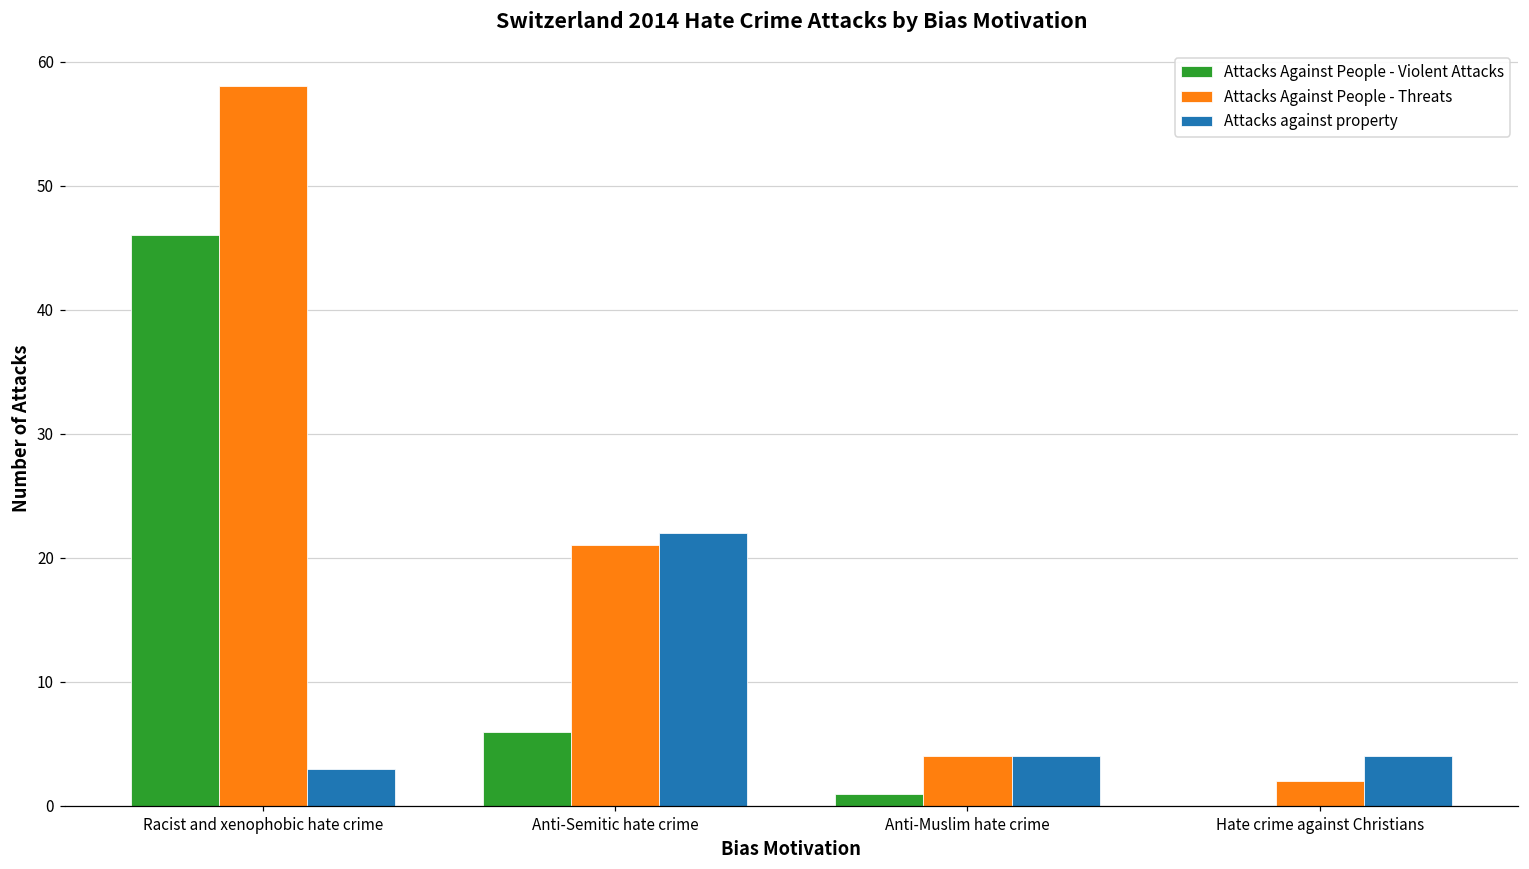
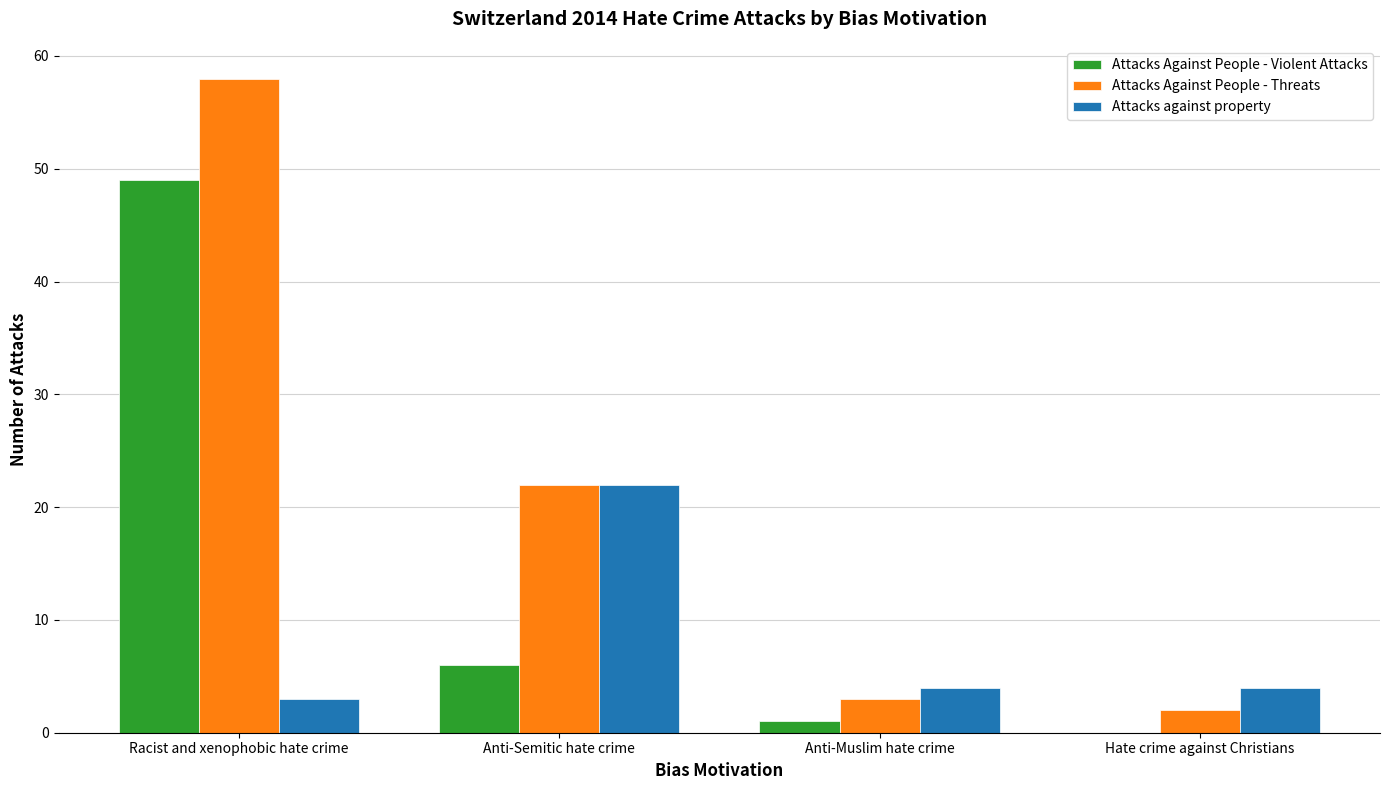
  {
    "Attacks Against People - Violent Attacks": {
-     "Racist and xenophobic hate crime": 46,
+     "Racist and xenophobic hate crime": 49,
      "Anti-Semitic hate crime": 6,
      "Anti-Muslim hate crime": 1,
      "Hate crime against Christians": 0
    },
    "Attacks Against People - Threats": {
      "Racist and xenophobic hate crime": 58,
-     "Anti-Semitic hate crime": 21,
-     "Anti-Muslim hate crime": 4,
+     "Anti-Semitic hate crime": 22,
+     "Anti-Muslim hate crime": 3,
      "Hate crime against Christians": 2
    },
    "Attacks against property": {
      "Racist and xenophobic hate crime": 3,
      "Anti-Semitic hate crime": 22,
      "Anti-Muslim hate crime": 4,
      "Hate crime against Christians": 4
    }
  }
